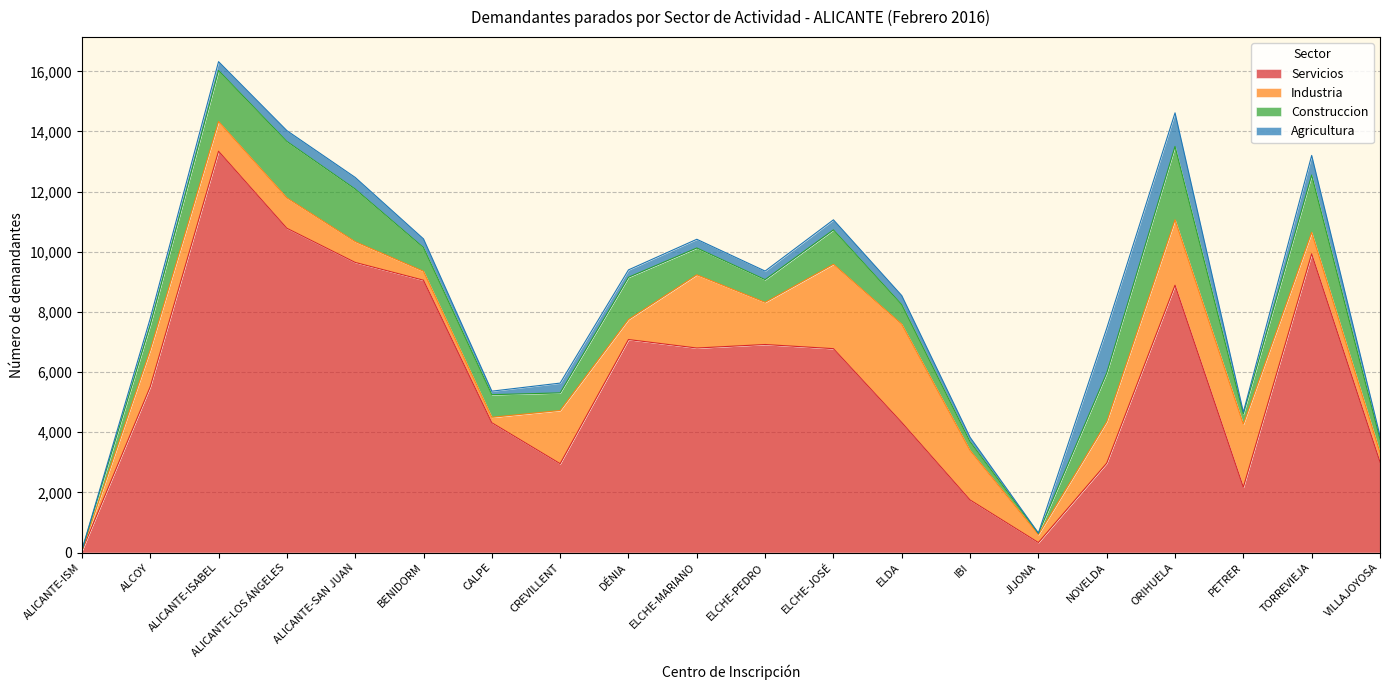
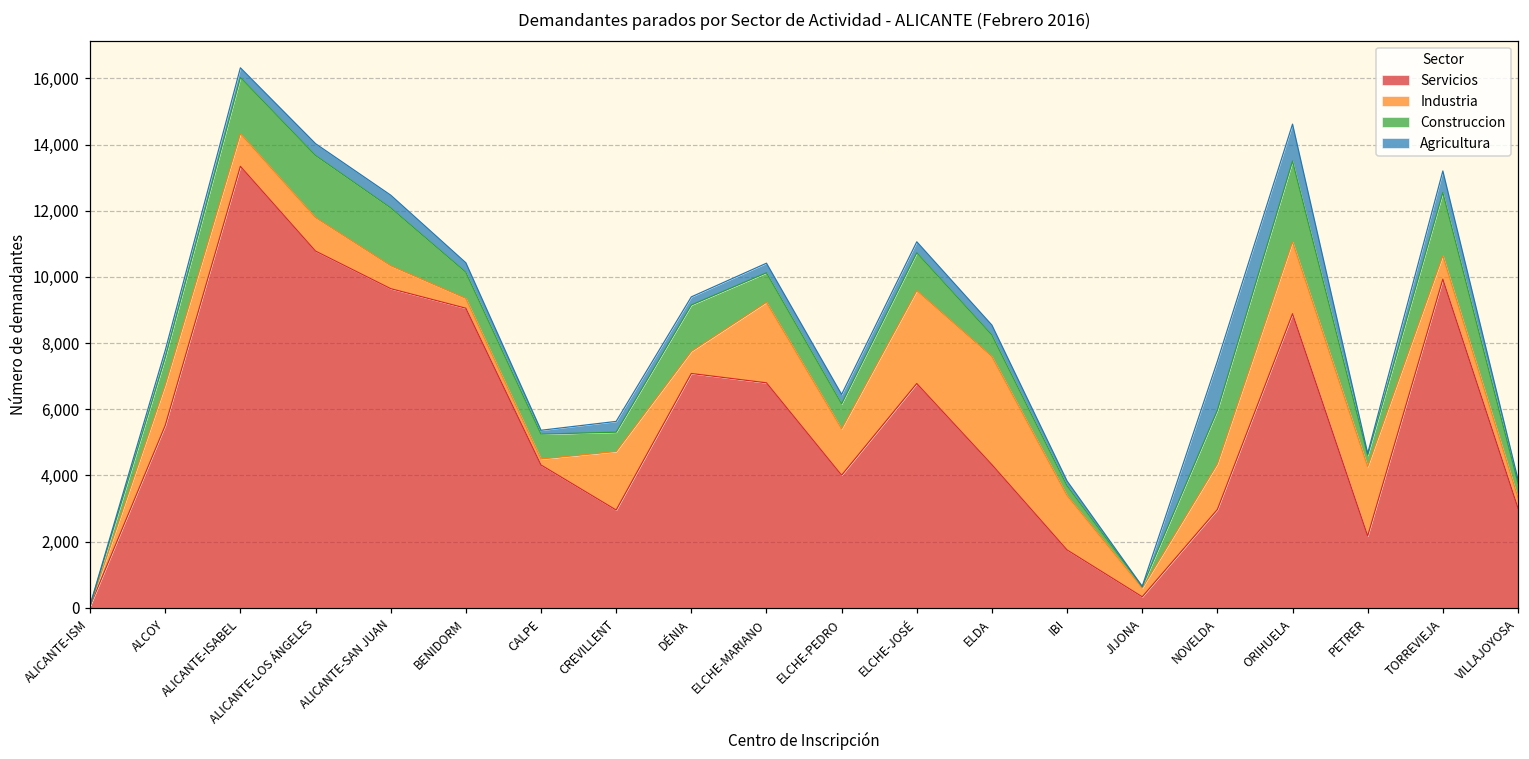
  {
    "Servicios": {
      "ALCOY": "5,500",
      "ALICANTE-ISABEL": "13,300",
      "ALICANTE-LOS ÁNGELES": "10,800",
      "ALICANTE-SAN JUAN": "9,600",
      "BENIDORM": "9,100",
      "CALPE": "4,300",
      "CREVILLENT": "3,000",
      "DÉNIA": "7,100",
      "ELCHE-MARIANO": "6,800",
-     "ELCHE-PEDRO": "6,900",
+     "ELCHE-PEDRO": "4,000",
      "ELCHE-JOSÉ": "6,800",
      "ELDA": "4,300",
      "IBI": "1,700",
      "JIJONA": "300",
      "NOVELDA": "3,000",
      "ORIHUELA": "8,900",
      "PETRER": "2,200",
      "TORREVIEJA": "9,900",
      "VILLAJOYOSA": "3,000"
    },
    "Industria": {
      "ALCOY": "1,200",
      "ALICANTE-ISABEL": "1,000",
      "ALICANTE-LOS ÁNGELES": "1,000",
      "ALICANTE-SAN JUAN": "700",
      "BENIDORM": "300",
      "CALPE": "200",
      "CREVILLENT": "1,800",
      "DÉNIA": "700",
      "ELCHE-MARIANO": "2,400",
      "ELCHE-PEDRO": "1,400",
      "ELCHE-JOSÉ": "2,800",
      "ELDA": "3,300",
      "IBI": "1,600",
      "NOVELDA": "1,400",
      "ORIHUELA": "2,200",
      "PETRER": "2,100",
      "TORREVIEJA": "700",
      "VILLAJOYOSA": "300"
    },
    "Construccion": {
      "ALCOY": "800",
      "ALICANTE-ISABEL": "1,700",
      "ALICANTE-LOS ÁNGELES": "1,900",
      "ALICANTE-SAN JUAN": "1,700",
      "BENIDORM": "800",
      "CALPE": "800",
      "CREVILLENT": "600",
      "DÉNIA": "1,400",
      "ELCHE-MARIANO": "900",
      "ELCHE-PEDRO": "800",
      "ELCHE-JOSÉ": "1,100",
      "ELDA": "700",
      "IBI": "300",
      "NOVELDA": "1,600",
      "ORIHUELA": "2,400",
      "TORREVIEJA": "1,900",
      "VILLAJOYOSA": "400"
    },
    "Agricultura": {
      "ALCOY": "200",
      "ALICANTE-ISABEL": "300",
      "ALICANTE-LOS ÁNGELES": "400",
      "ALICANTE-SAN JUAN": "400",
      "BENIDORM": "300",
      "CALPE": "100",
      "CREVILLENT": "300",
      "DÉNIA": "200",
      "ELCHE-MARIANO": "300",
      "ELCHE-PEDRO": "300",
      "ELCHE-JOSÉ": "300",
      "ELDA": "300",
      "IBI": "100",
      "NOVELDA": "1,500",
      "ORIHUELA": "1,100",
      "TORREVIEJA": "700",
      "VILLAJOYOSA": "100"
    }
  }
